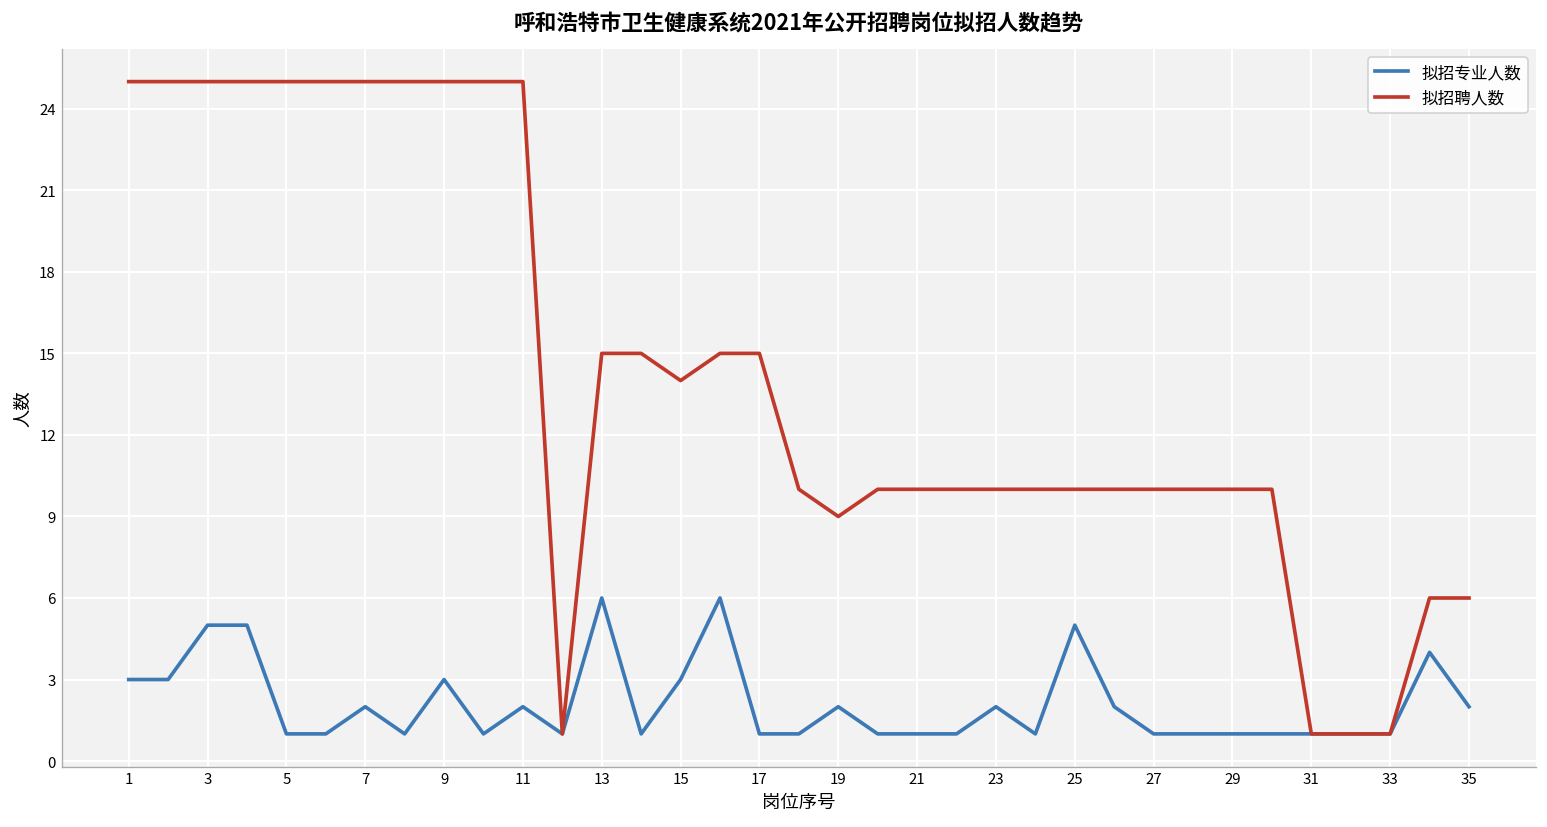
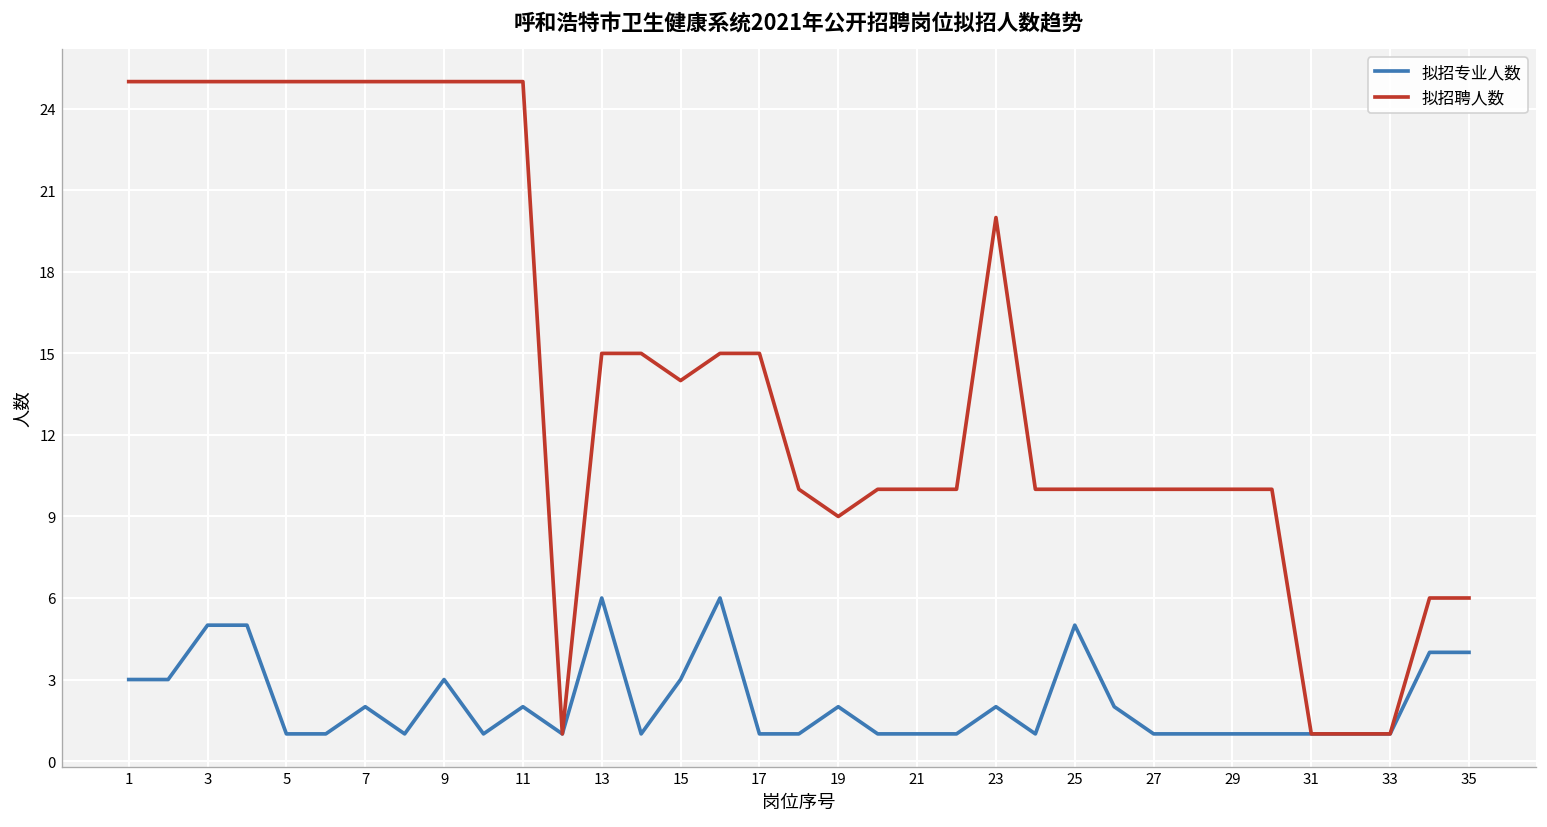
  {
    "拟招专业人数": {
      "1": 3,
      "3": 5,
      "5": 1,
      "7": 2,
      "9": 3,
      "11": 2,
      "13": 6,
      "15": 3,
      "17": 1,
      "19": 2,
      "21": 1,
      "23": 2,
      "25": 5,
      "27": 1,
      "29": 1,
-     "35": 2
+     "35": 4
    },
    "拟招聘人数": {
      "1": 25,
      "3": 25,
      "5": 25,
      "7": 25,
      "9": 25,
      "11": 25,
      "13": 15,
      "15": 14,
      "17": 15,
      "19": 9,
      "21": 10,
-     "23": 10,
+     "23": 20,
      "25": 10,
      "27": 10,
      "29": 10,
      "35": 6
    }
  }
